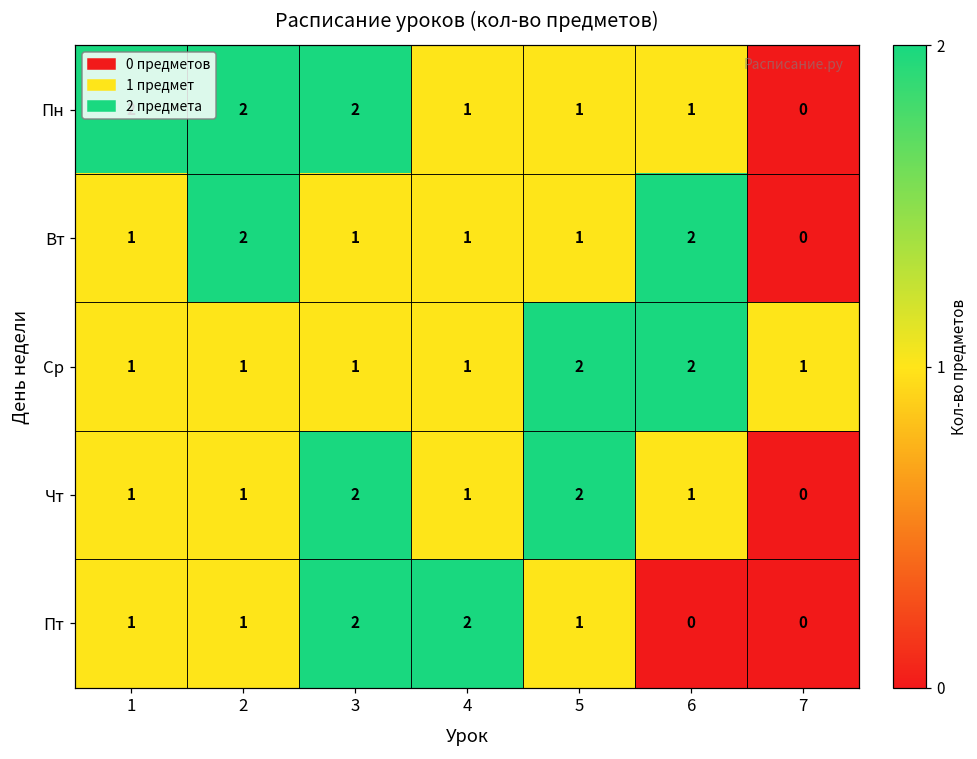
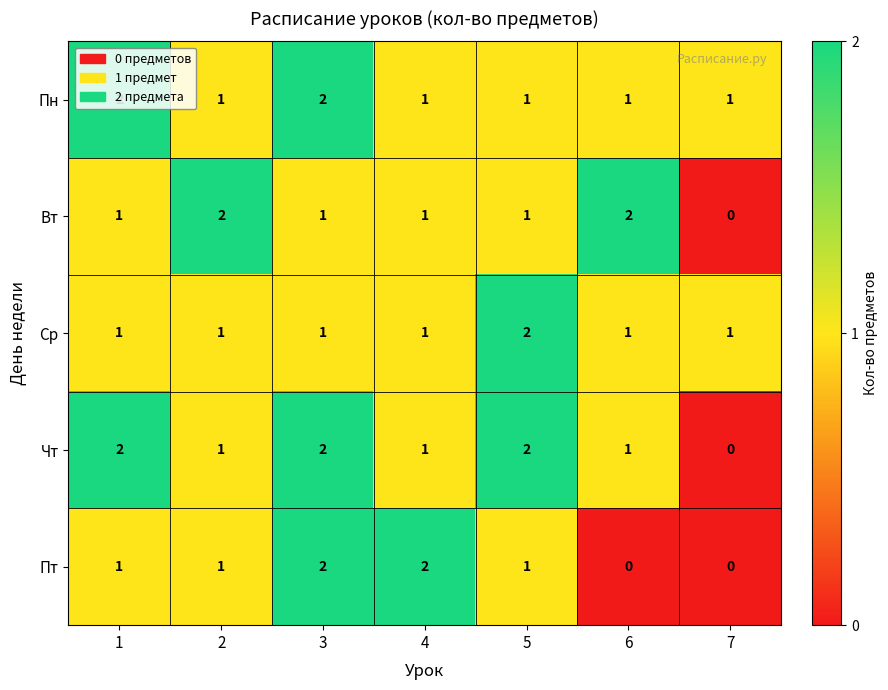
  {
    "Пн": {
-     "2": 2,
+     "2": 1,
      "3": 2,
      "4": 1,
      "5": 1,
      "6": 1,
-     "7": 0
+     "7": 1
    },
    "Вт": {
      "1": 1,
      "2": 2,
      "3": 1,
      "4": 1,
      "5": 1,
      "6": 2,
      "7": 0
    },
    "Ср": {
      "1": 1,
      "2": 1,
      "3": 1,
      "4": 1,
      "5": 2,
-     "6": 2,
+     "6": 1,
      "7": 1
    },
    "Чт": {
-     "1": 1,
+     "1": 2,
      "2": 1,
      "3": 2,
      "4": 1,
      "5": 2,
      "6": 1,
      "7": 0
    },
    "Пт": {
      "1": 1,
      "2": 1,
      "3": 2,
      "4": 2,
      "5": 1,
      "6": 0,
      "7": 0
    }
  }
